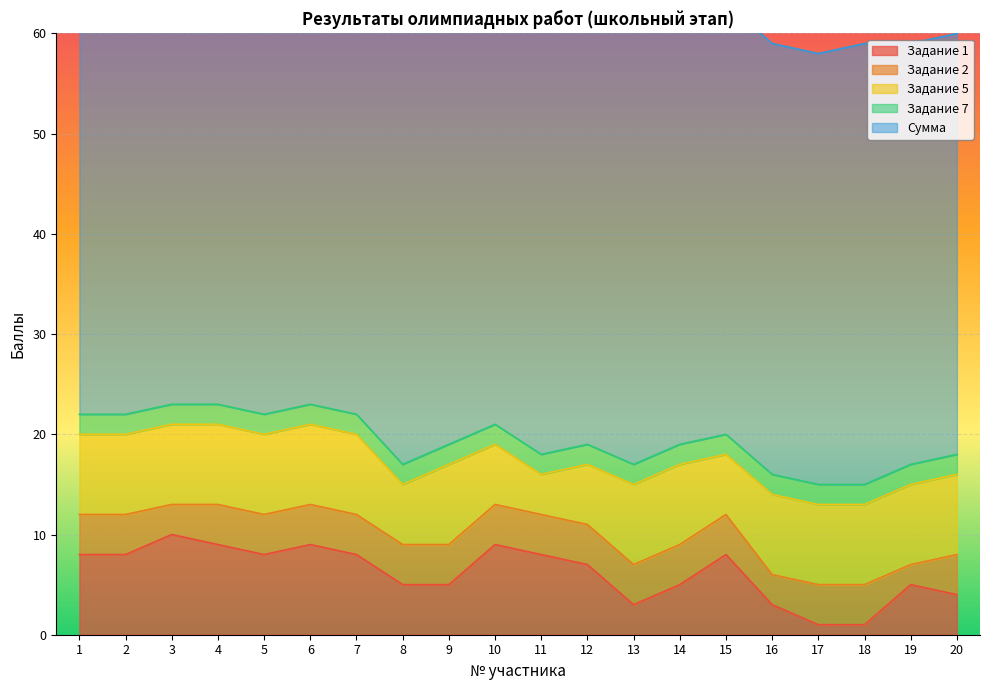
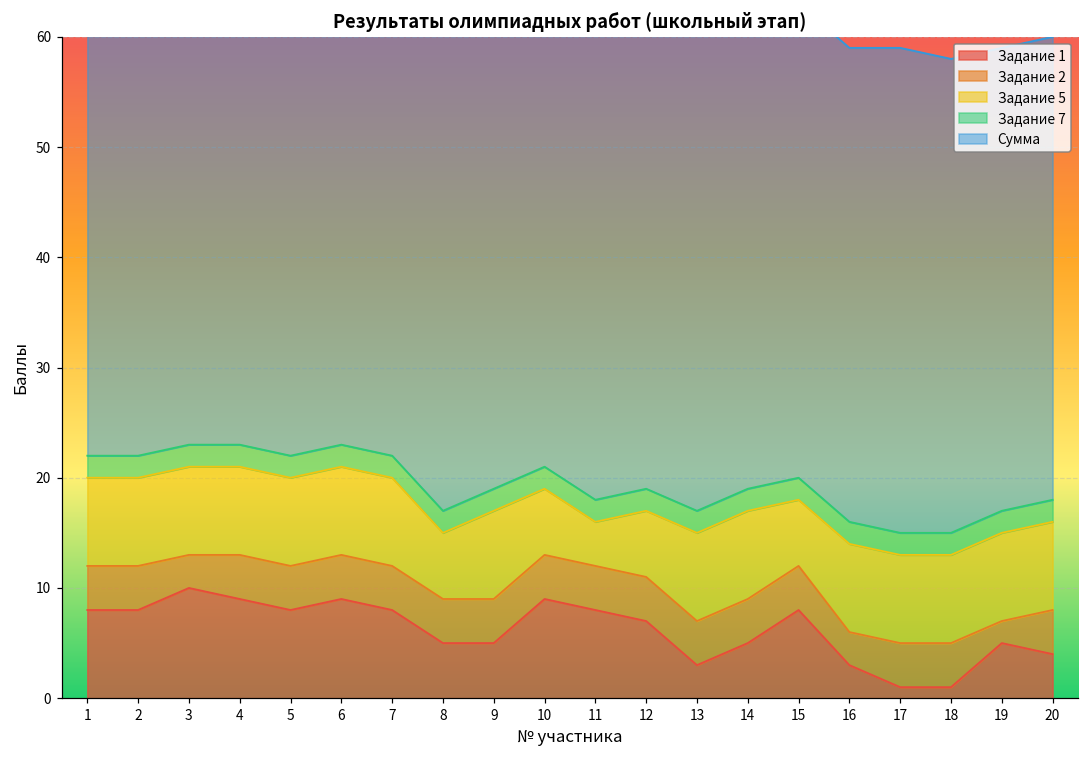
  {
    "Задание 7": {
      "1": 2,
      "2": 2,
      "3": 2,
      "4": 2,
      "5": 2,
      "6": 2,
      "7": 2,
      "8": 2,
      "9": 2,
      "10": 2,
      "11": 2,
      "12": 2,
      "13": 2,
      "14": 2,
      "15": 2,
      "16": 2,
      "17": 2,
      "18": 2,
      "19": 2,
      "20": 2
    },
    "Сумма": {
      "16": 43,
-     "17": 43,
-     "18": 44,
+     "17": 44,
+     "18": 43,
      "20": 42
    }
  }
